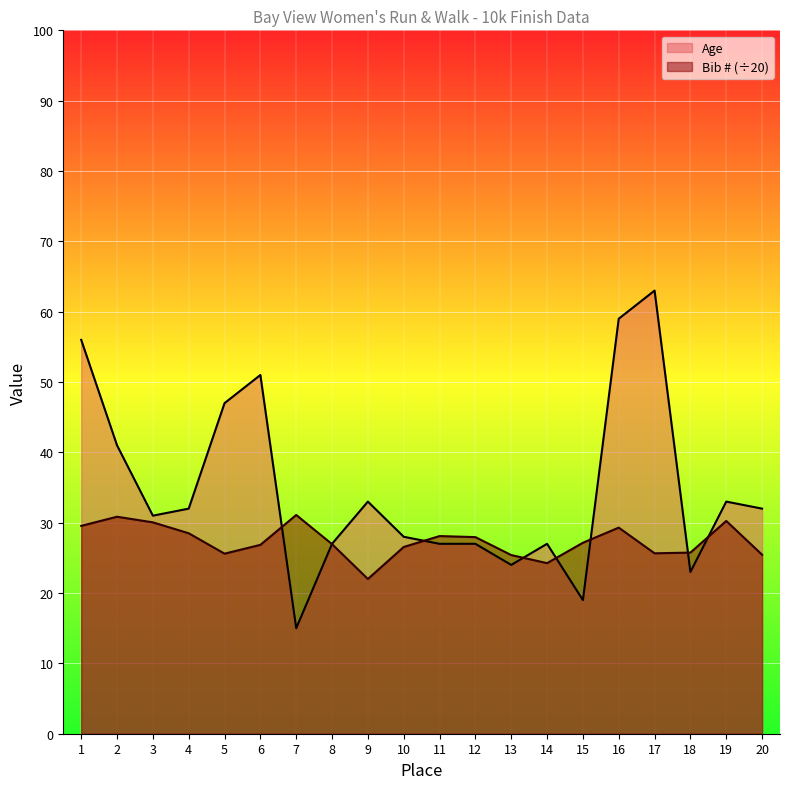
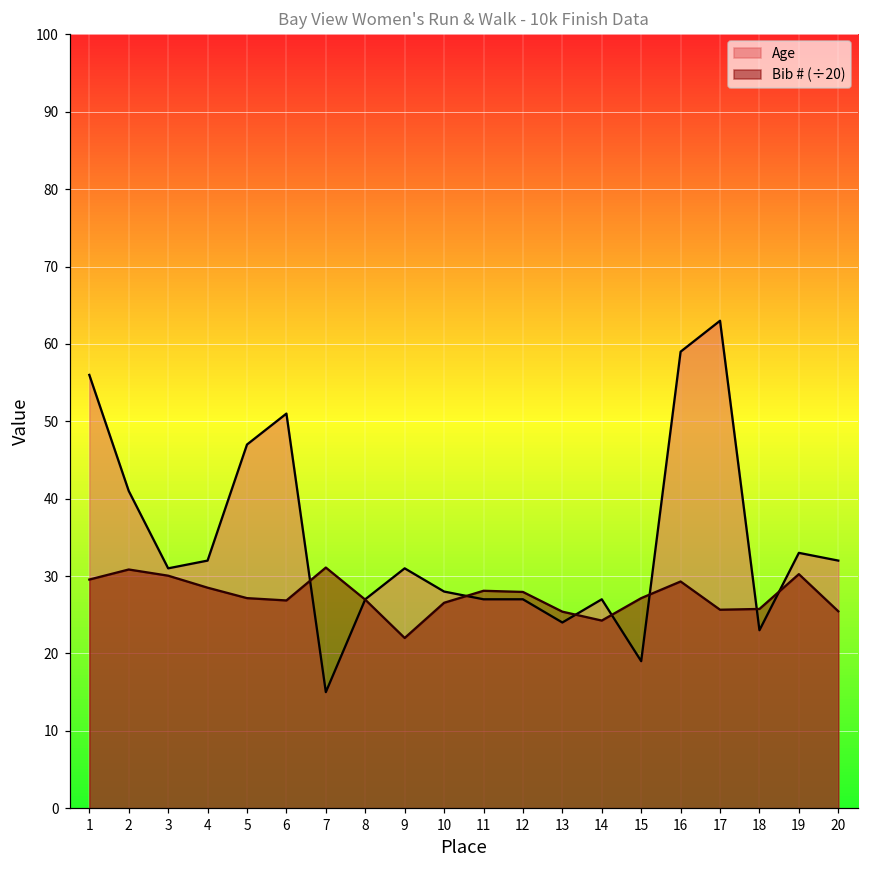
  {
    "Age": {
      "1": 56,
      "2": 41,
      "3": 31,
      "4": 32,
      "5": 47,
      "6": 51,
      "7": 15,
-     "9": 33,
+     "9": 31,
      "10": 28,
      "11": 27,
      "12": 27,
      "13": 24,
      "14": 27,
      "15": 19,
      "16": 59,
      "17": 63,
      "18": 23,
      "19": 33,
      "20": 32
    },
    "Bib # (÷20)": {
      "1": 30,
      "2": 31,
      "3": 30,
      "4": 29,
-     "5": 26,
+     "5": 27,
      "6": 27,
      "7": 31,
      "9": 22,
      "10": 27,
      "11": 28,
      "12": 28,
      "13": 25,
      "14": 24,
      "15": 27,
      "16": 29,
      "17": 26,
      "18": 26,
      "19": 30,
      "20": 25
    }
  }
